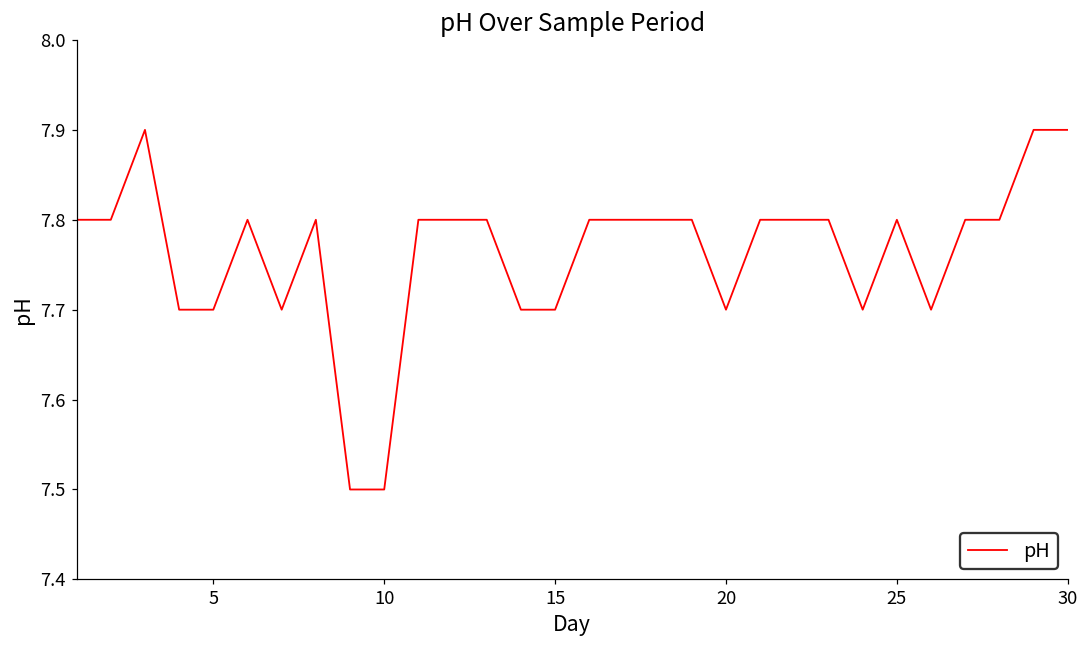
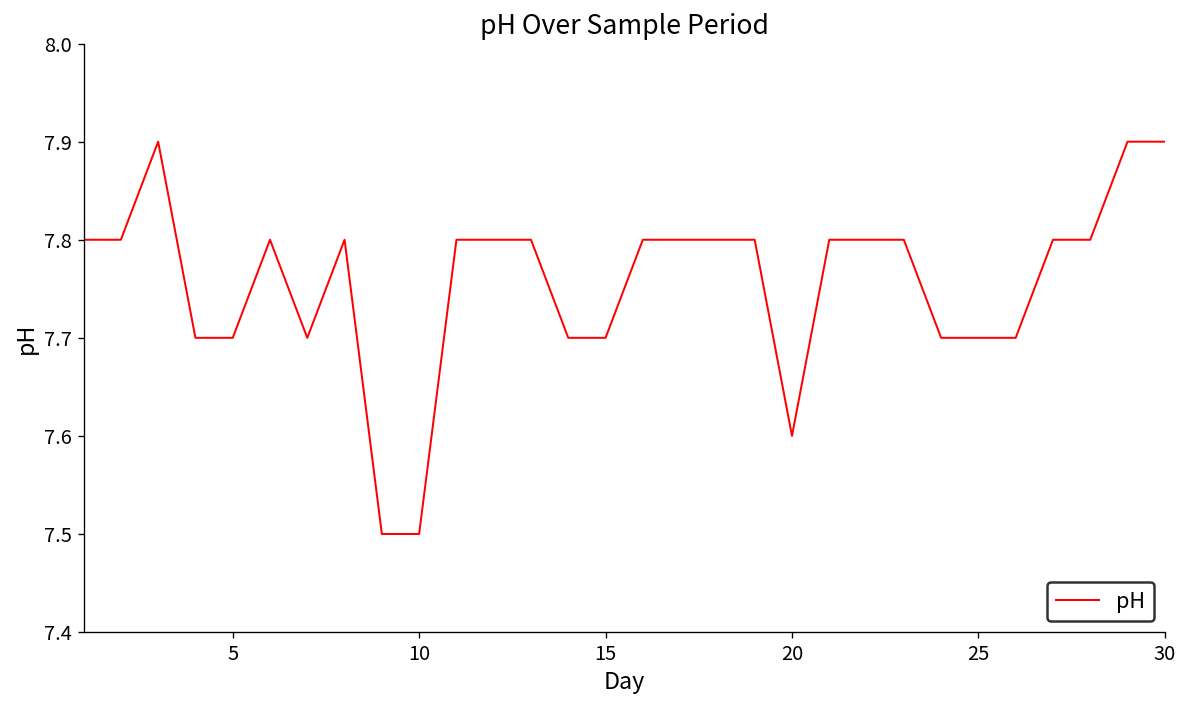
  {
    "5": 7.7,
    "10": 7.5,
    "15": 7.7,
-   "20": 7.7,
-   "25": 7.8,
+   "20": 7.6,
+   "25": 7.7,
    "30": 7.9
  }
